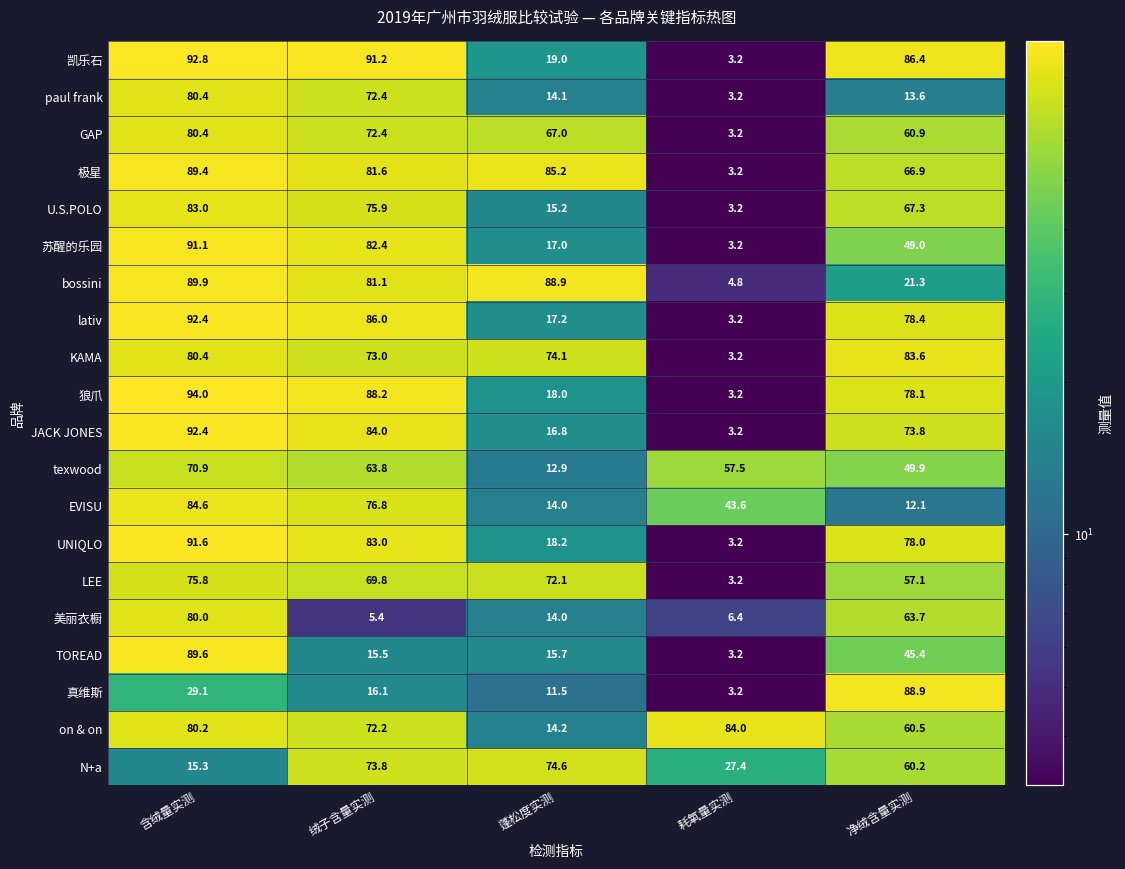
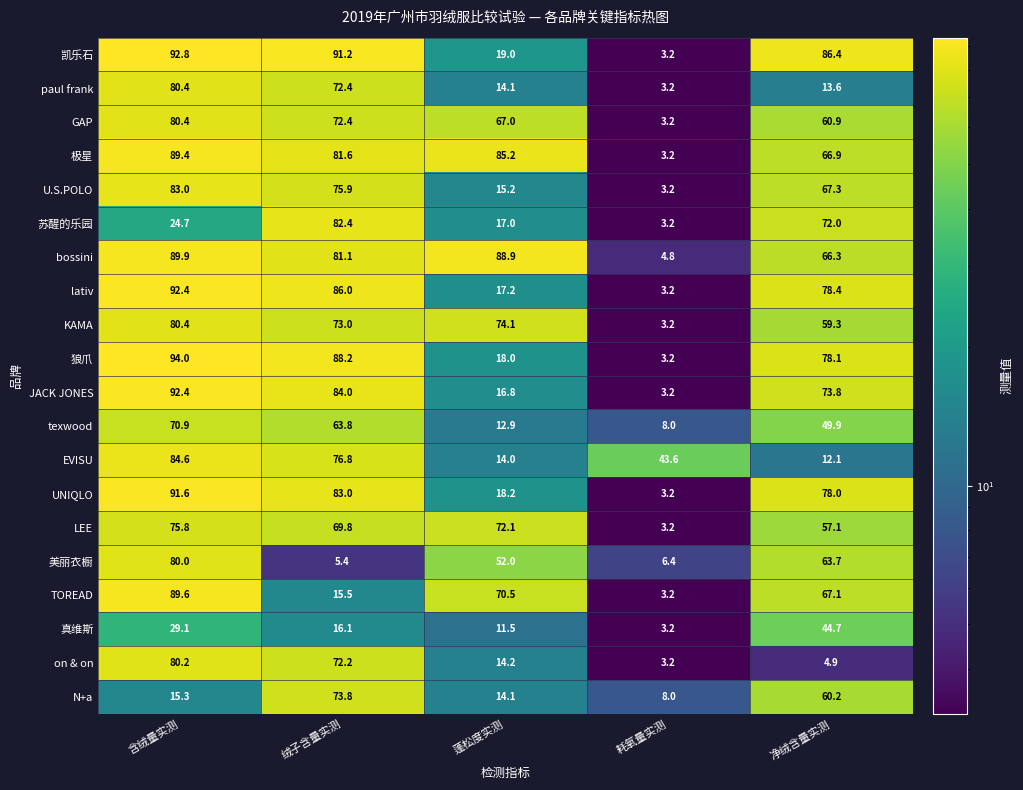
  {
    "凯乐石": {
      "含绒量实测": 92.8,
      "绒子含量实测": 91.2,
      "蓬松度实测": 19.0,
      "耗氧量实测": 3.2,
      "净绒含量实测": 86.4
    },
    "paul frank": {
      "含绒量实测": 80.4,
      "绒子含量实测": 72.4,
      "蓬松度实测": 14.1,
      "耗氧量实测": 3.2,
      "净绒含量实测": 13.6
    },
    "GAP": {
      "含绒量实测": 80.4,
      "绒子含量实测": 72.4,
      "蓬松度实测": 67.0,
      "耗氧量实测": 3.2,
      "净绒含量实测": 60.9
    },
    "极星": {
      "含绒量实测": 89.4,
      "绒子含量实测": 81.6,
      "蓬松度实测": 85.2,
      "耗氧量实测": 3.2,
      "净绒含量实测": 66.9
    },
    "U.S.POLO": {
      "含绒量实测": 83.0,
      "绒子含量实测": 75.9,
      "蓬松度实测": 15.2,
      "耗氧量实测": 3.2,
      "净绒含量实测": 67.3
    },
    "苏醒的乐园": {
-     "含绒量实测": 91.1,
+     "含绒量实测": 24.7,
      "绒子含量实测": 82.4,
      "蓬松度实测": 17.0,
      "耗氧量实测": 3.2,
-     "净绒含量实测": 49.0
+     "净绒含量实测": 72.0
    },
    "bossini": {
      "含绒量实测": 89.9,
      "绒子含量实测": 81.1,
      "蓬松度实测": 88.9,
      "耗氧量实测": 4.8,
-     "净绒含量实测": 21.3
+     "净绒含量实测": 66.3
    },
    "lativ": {
      "含绒量实测": 92.4,
      "绒子含量实测": 86.0,
      "蓬松度实测": 17.2,
      "耗氧量实测": 3.2,
      "净绒含量实测": 78.4
    },
    "KAMA": {
      "含绒量实测": 80.4,
      "绒子含量实测": 73.0,
      "蓬松度实测": 74.1,
      "耗氧量实测": 3.2,
-     "净绒含量实测": 83.6
+     "净绒含量实测": 59.3
    },
    "狼爪": {
      "含绒量实测": 94.0,
      "绒子含量实测": 88.2,
      "蓬松度实测": 18.0,
      "耗氧量实测": 3.2,
      "净绒含量实测": 78.1
    },
    "JACK JONES": {
      "含绒量实测": 92.4,
      "绒子含量实测": 84.0,
      "蓬松度实测": 16.8,
      "耗氧量实测": 3.2,
      "净绒含量实测": 73.8
    },
    "texwood": {
      "含绒量实测": 70.9,
      "绒子含量实测": 63.8,
      "蓬松度实测": 12.9,
-     "耗氧量实测": 57.5,
+     "耗氧量实测": 8.0,
      "净绒含量实测": 49.9
    },
    "EVISU": {
      "含绒量实测": 84.6,
      "绒子含量实测": 76.8,
      "蓬松度实测": 14.0,
      "耗氧量实测": 43.6,
      "净绒含量实测": 12.1
    },
    "UNIQLO": {
      "含绒量实测": 91.6,
      "绒子含量实测": 83.0,
      "蓬松度实测": 18.2,
      "耗氧量实测": 3.2,
      "净绒含量实测": 78.0
    },
    "LEE": {
      "含绒量实测": 75.8,
      "绒子含量实测": 69.8,
      "蓬松度实测": 72.1,
      "耗氧量实测": 3.2,
      "净绒含量实测": 57.1
    },
    "美丽衣橱": {
      "含绒量实测": 80.0,
      "绒子含量实测": 5.4,
-     "蓬松度实测": 14.0,
+     "蓬松度实测": 52.0,
      "耗氧量实测": 6.4,
      "净绒含量实测": 63.7
    },
    "TOREAD": {
      "含绒量实测": 89.6,
      "绒子含量实测": 15.5,
-     "蓬松度实测": 15.7,
+     "蓬松度实测": 70.5,
      "耗氧量实测": 3.2,
-     "净绒含量实测": 45.4
+     "净绒含量实测": 67.1
    },
    "真维斯": {
      "含绒量实测": 29.1,
      "绒子含量实测": 16.1,
      "蓬松度实测": 11.5,
      "耗氧量实测": 3.2,
-     "净绒含量实测": 88.9
+     "净绒含量实测": 44.7
    },
    "on & on": {
      "含绒量实测": 80.2,
      "绒子含量实测": 72.2,
      "蓬松度实测": 14.2,
-     "耗氧量实测": 84.0,
-     "净绒含量实测": 60.5
+     "耗氧量实测": 3.2,
+     "净绒含量实测": 4.9
    },
    "N+a": {
      "含绒量实测": 15.3,
      "绒子含量实测": 73.8,
-     "蓬松度实测": 74.6,
-     "耗氧量实测": 27.4,
+     "蓬松度实测": 14.1,
+     "耗氧量实测": 8.0,
      "净绒含量实测": 60.2
    }
  }
